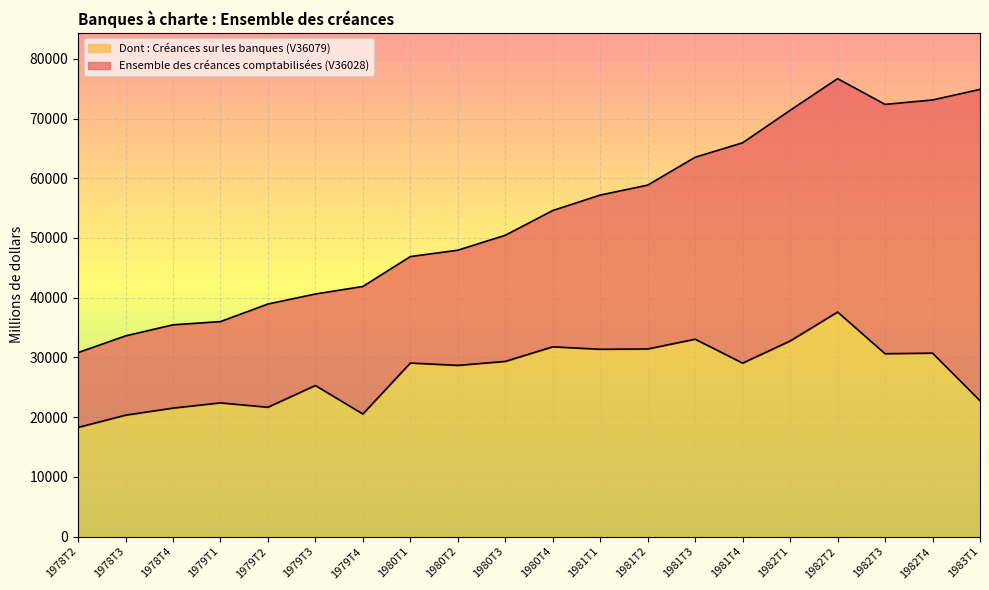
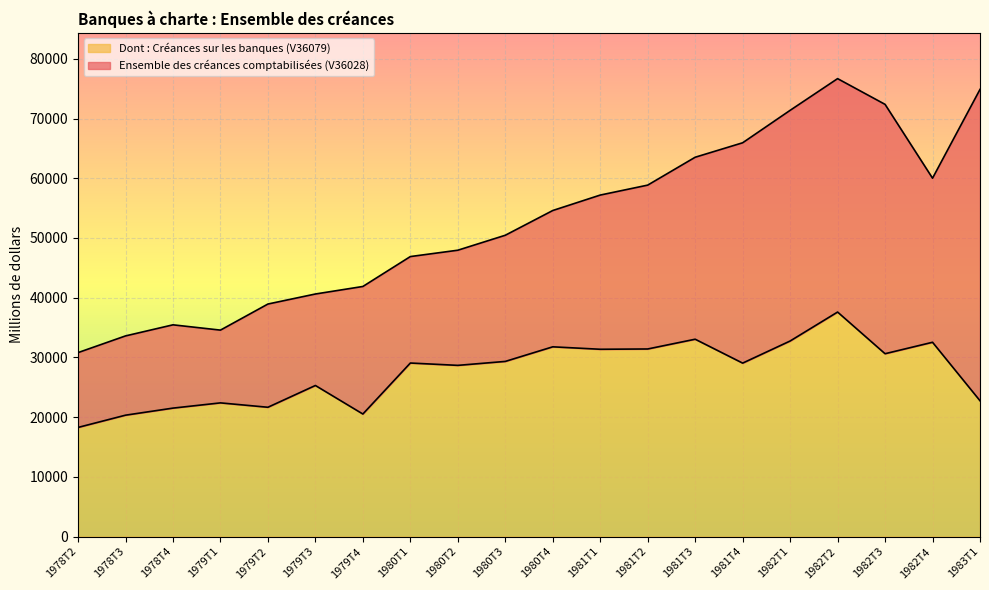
  {
    "Ensemble des créances comptabilisées (V36028)": {
      "1978T2": 31000,
      "1978T3": 34000,
      "1978T4": 35000,
-     "1979T1": 36000,
+     "1979T1": 35000,
      "1979T2": 39000,
      "1979T3": 41000,
      "1979T4": 42000,
      "1980T1": 47000,
      "1980T2": 48000,
      "1980T3": 50000,
      "1980T4": 55000,
      "1981T1": 57000,
      "1981T2": 59000,
      "1981T3": 64000,
      "1981T4": 66000,
      "1982T1": 71000,
      "1982T2": 77000,
      "1982T3": 72000,
-     "1982T4": 73000,
+     "1982T4": 60000,
      "1983T1": 75000
    },
    "Dont : Créances sur les banques (V36079)": {
      "1978T2": 18000,
      "1978T3": 20000,
      "1978T4": 22000,
      "1979T1": 22000,
      "1979T2": 22000,
      "1979T3": 25000,
      "1979T4": 21000,
      "1980T1": 29000,
      "1980T2": 29000,
      "1980T3": 29000,
      "1980T4": 32000,
      "1981T1": 31000,
      "1981T2": 31000,
      "1981T3": 33000,
      "1981T4": 29000,
      "1982T1": 33000,
      "1982T2": 38000,
      "1982T3": 31000,
-     "1982T4": 31000,
+     "1982T4": 33000,
      "1983T1": 23000
    }
  }
